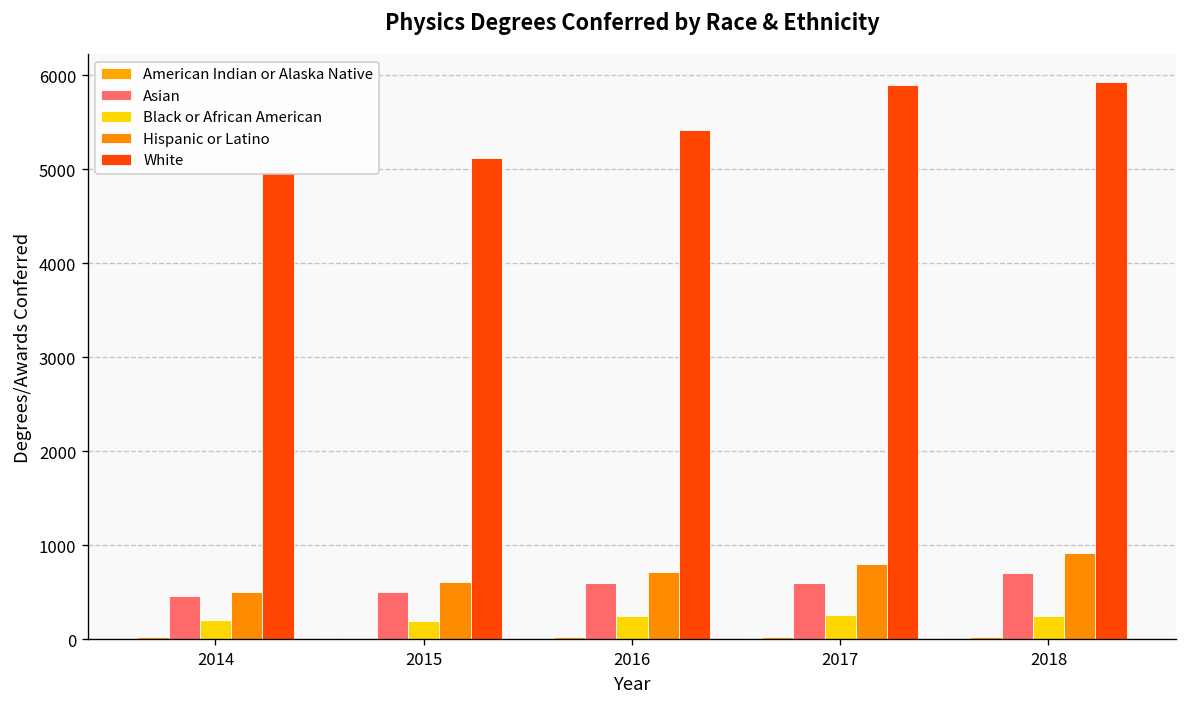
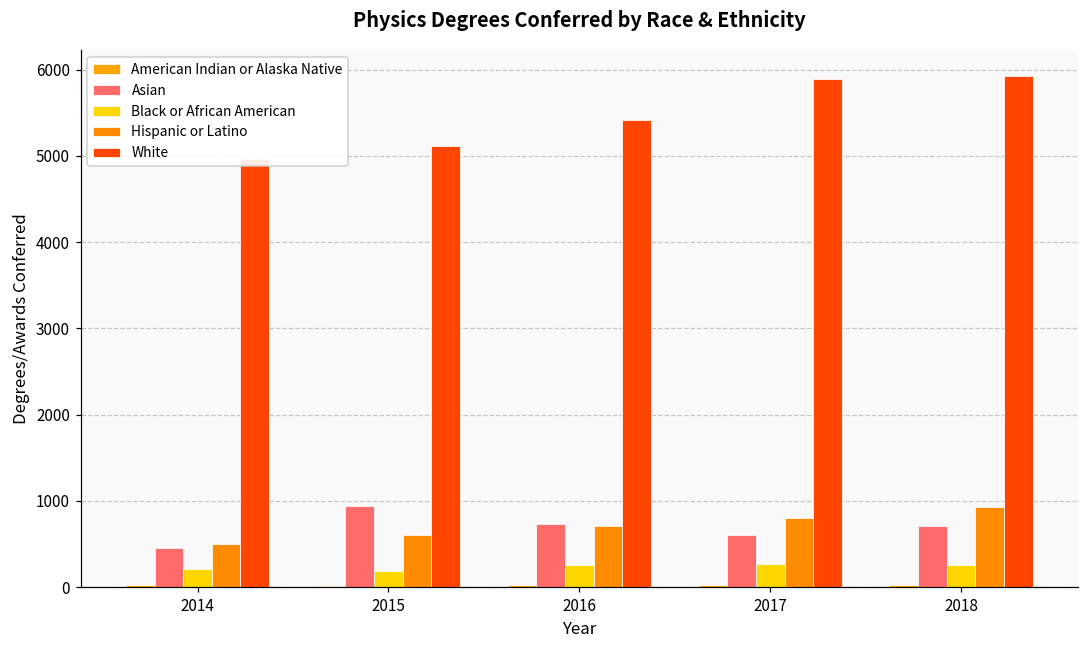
  {
    "Asian": {
      "2014": 500,
-     "2015": 500,
-     "2016": 600,
+     "2015": 900,
+     "2016": 700,
      "2017": 600,
      "2018": 700
    },
    "White": {
      "2015": 5100,
      "2016": 5400,
      "2017": 5900,
      "2018": 5900
    }
  }
